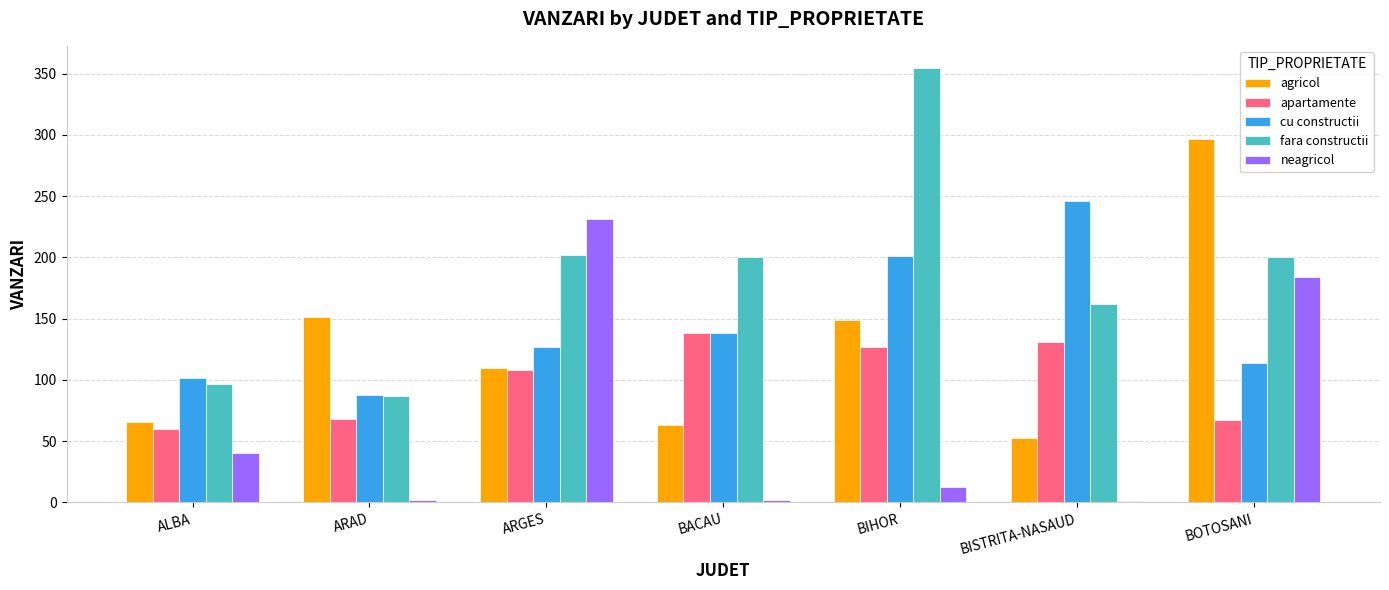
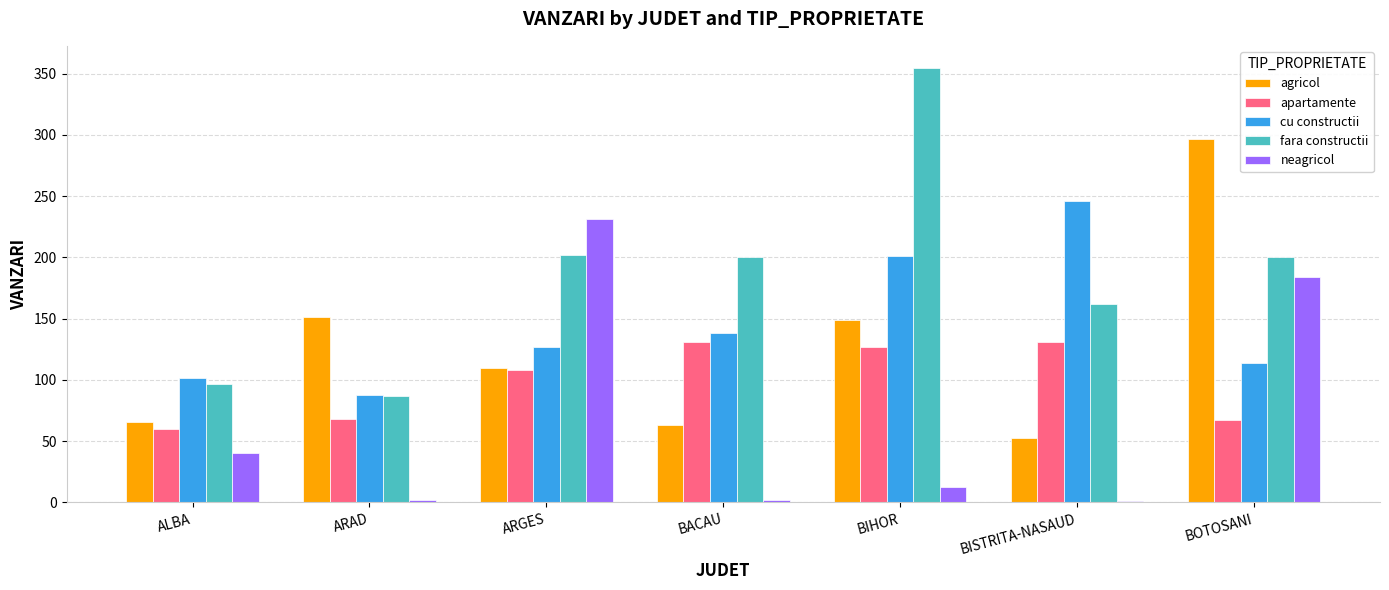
  {
    "agricol": {
      "ALBA": 66,
      "ARAD": 151,
      "ARGES": 110,
      "BACAU": 63,
      "BIHOR": 149,
      "BISTRITA-NASAUD": 53,
      "BOTOSANI": 297
    },
    "apartamente": {
      "ALBA": 60,
      "ARAD": 68,
      "ARGES": 108,
-     "BACAU": 138,
+     "BACAU": 131,
      "BIHOR": 127,
      "BISTRITA-NASAUD": 131,
      "BOTOSANI": 67
    },
    "neagricol": {
      "ALBA": 40,
      "ARGES": 231,
      "BIHOR": 13,
      "BOTOSANI": 184
    }
  }
